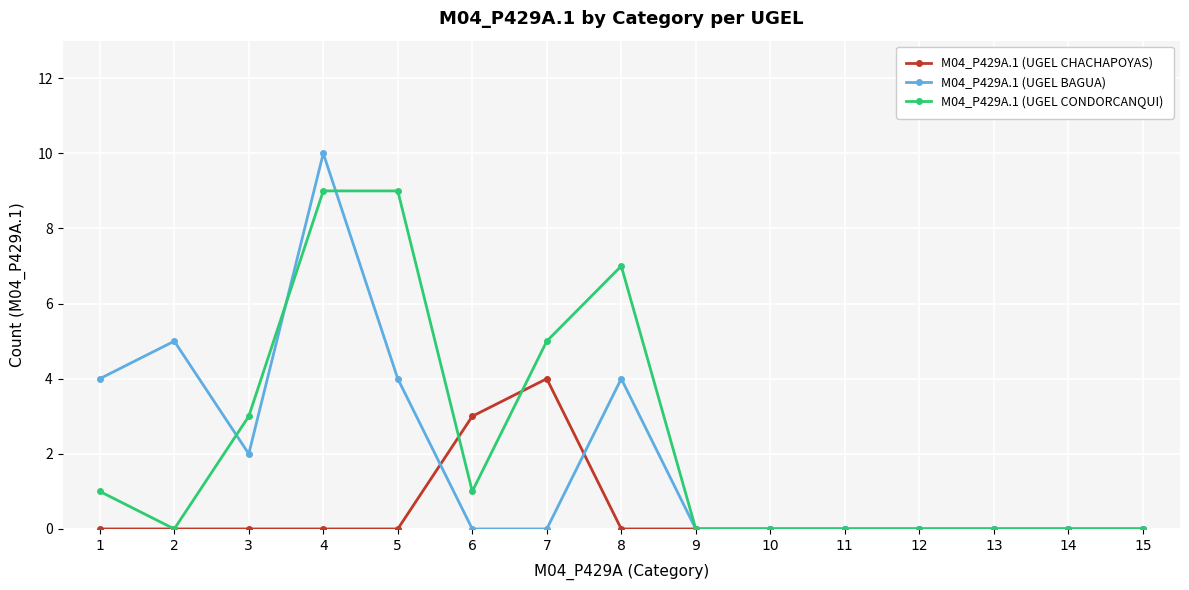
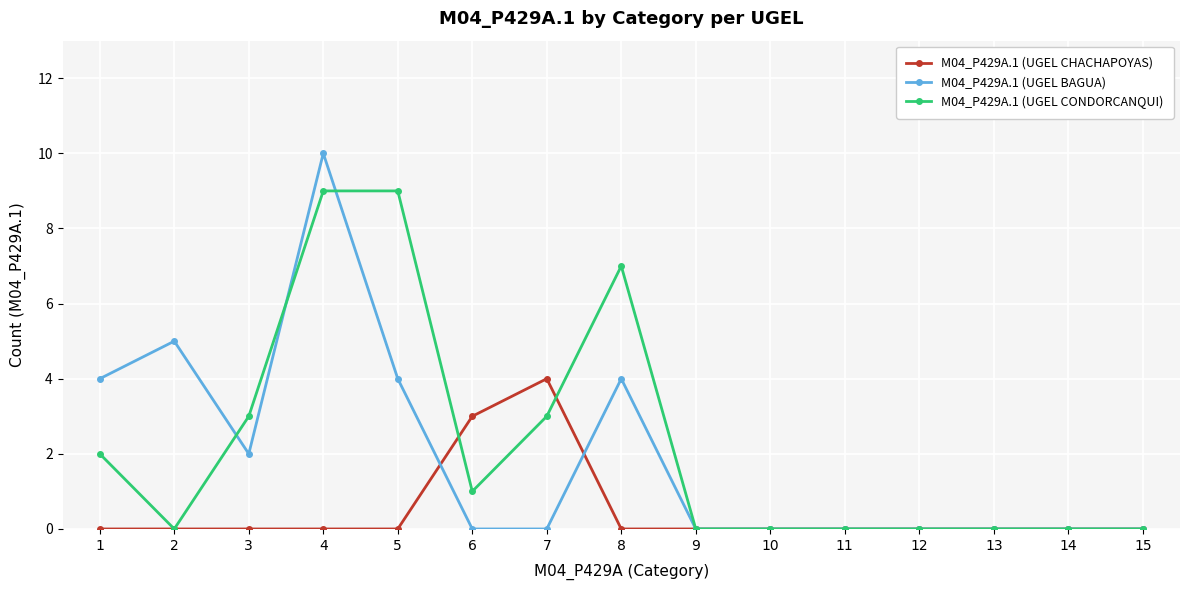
  {
    "M04_P429A.1 (UGEL CHACHAPOYAS)": {
      "1": 0,
      "3": 0,
      "4": 0,
      "5": 0,
      "6": 3,
      "7": 4,
      "8": 0
    },
    "M04_P429A.1 (UGEL BAGUA)": {
      "1": 4,
      "2": 5,
      "3": 2,
      "4": 10,
      "5": 4,
      "6": 0,
      "7": 0,
      "8": 4
    },
    "M04_P429A.1 (UGEL CONDORCANQUI)": {
-     "1": 1,
+     "1": 2,
      "3": 3,
      "4": 9,
      "5": 9,
      "6": 1,
-     "7": 5,
+     "7": 3,
      "8": 7
    }
  }
